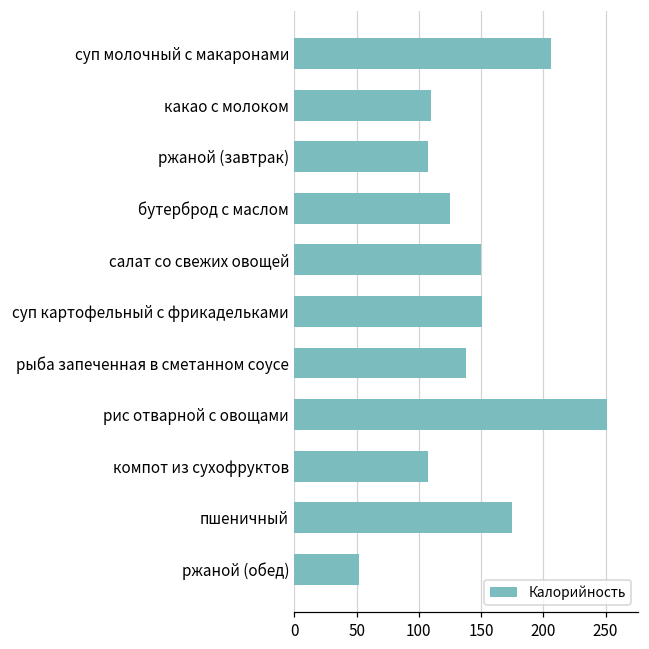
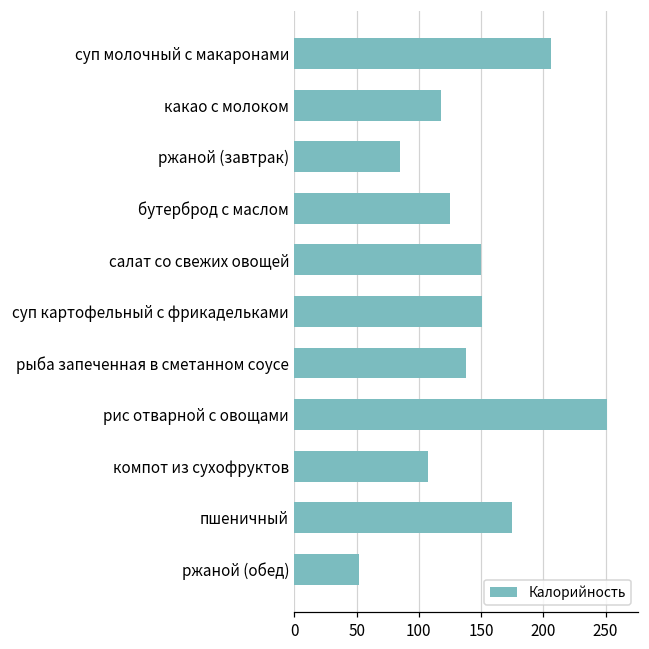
  {
    "суп молочный с макаронами": 206,
-   "какао с молоком": 110,
-   "ржаной (завтрак)": 107,
+   "какао с молоком": 118,
+   "ржаной (завтрак)": 85,
    "бутерброд с маслом": 125,
    "салат со свежих овощей": 150,
    "суп картофельный с фрикадельками": 151,
    "рыба запеченная в сметанном соусе": 138,
    "рис отварной с овощами": 251,
    "компот из сухофруктов": 107,
    "пшеничный": 175,
    "ржаной (обед)": 52
  }
